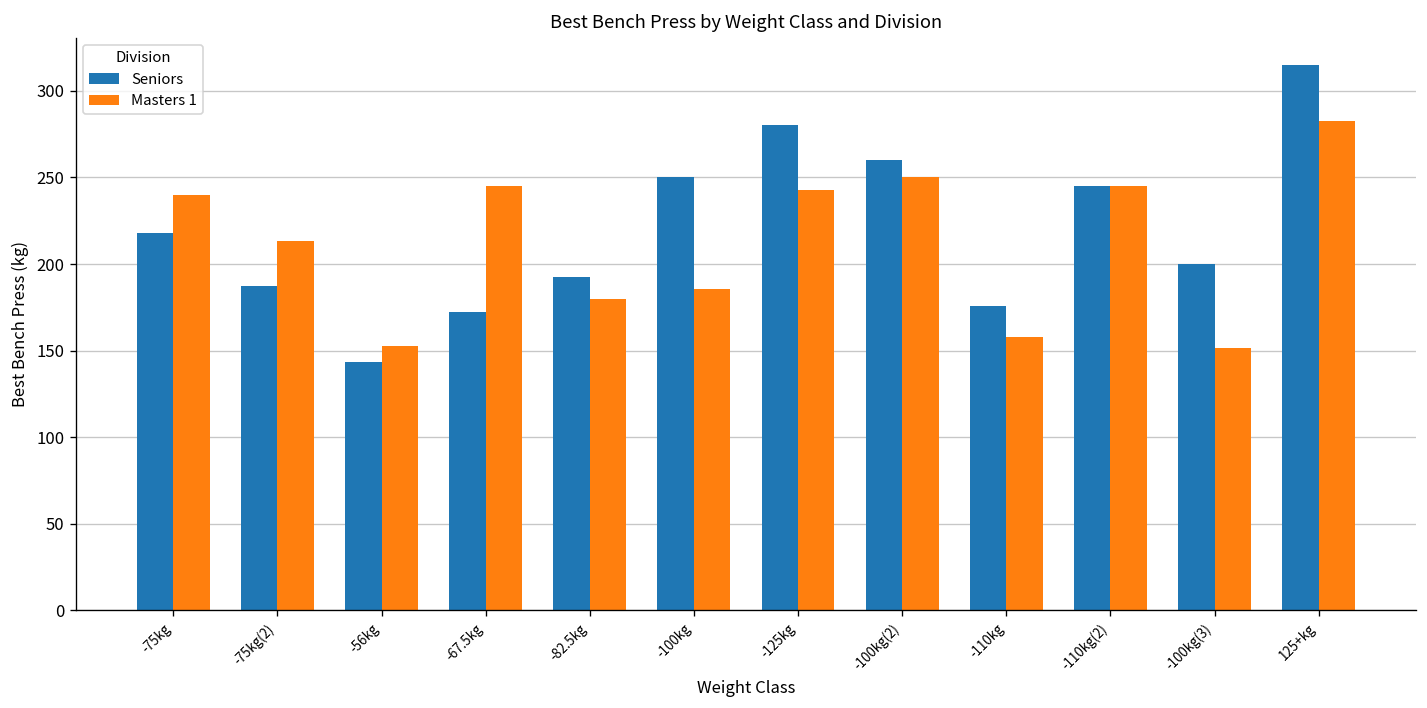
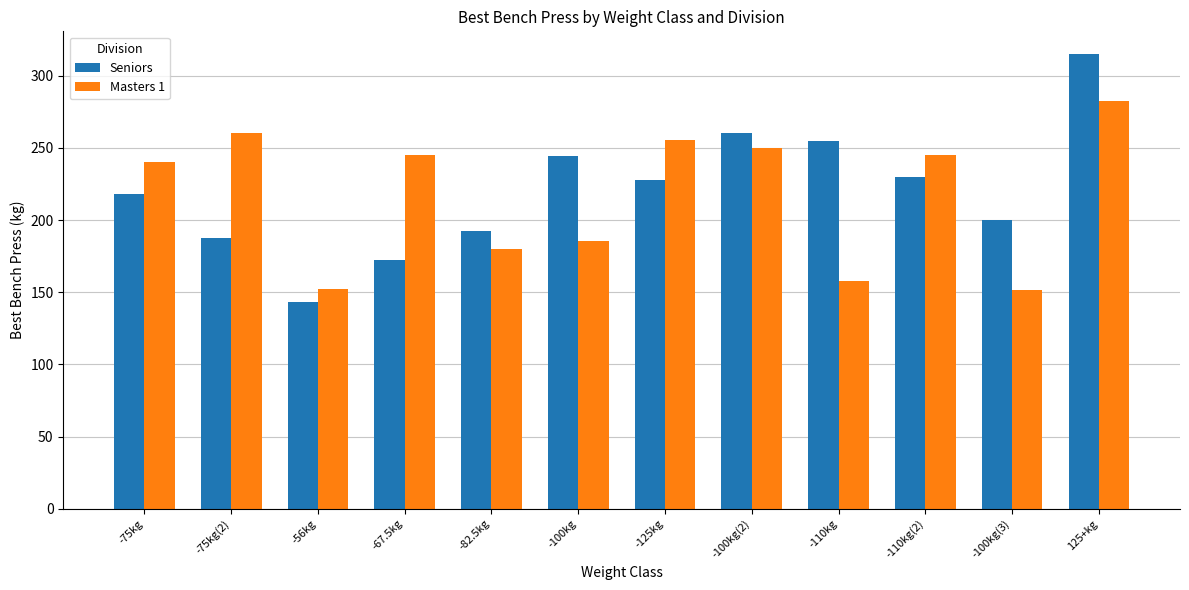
  {
    "Seniors": {
      "-75kg": 218,
      "-75kg(2)": 188,
      "-56kg": 143,
      "-67.5kg": 173,
      "-82.5kg": 193,
-     "-100kg": 250,
-     "-125kg": 280,
+     "-100kg": 244,
+     "-125kg": 228,
      "-100kg(2)": 260,
-     "-110kg": 176,
-     "-110kg(2)": 245,
+     "-110kg": 255,
+     "-110kg(2)": 230,
      "-100kg(3)": 200,
      "125+kg": 315
    },
    "Masters 1": {
      "-75kg": 240,
-     "-75kg(2)": 213,
+     "-75kg(2)": 260,
      "-56kg": 153,
      "-67.5kg": 245,
      "-82.5kg": 180,
      "-100kg": 185,
-     "-125kg": 243,
+     "-125kg": 256,
      "-100kg(2)": 250,
      "-110kg": 158,
      "-110kg(2)": 245,
      "-100kg(3)": 151,
      "125+kg": 283
    }
  }
